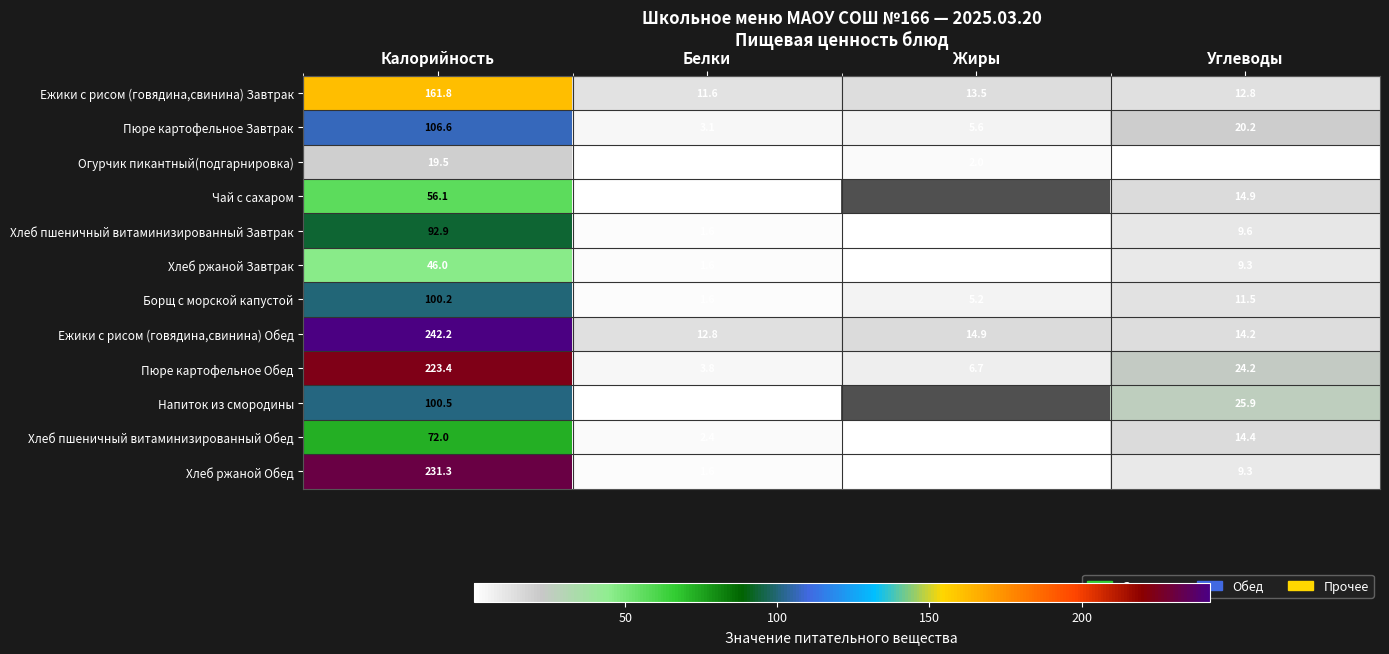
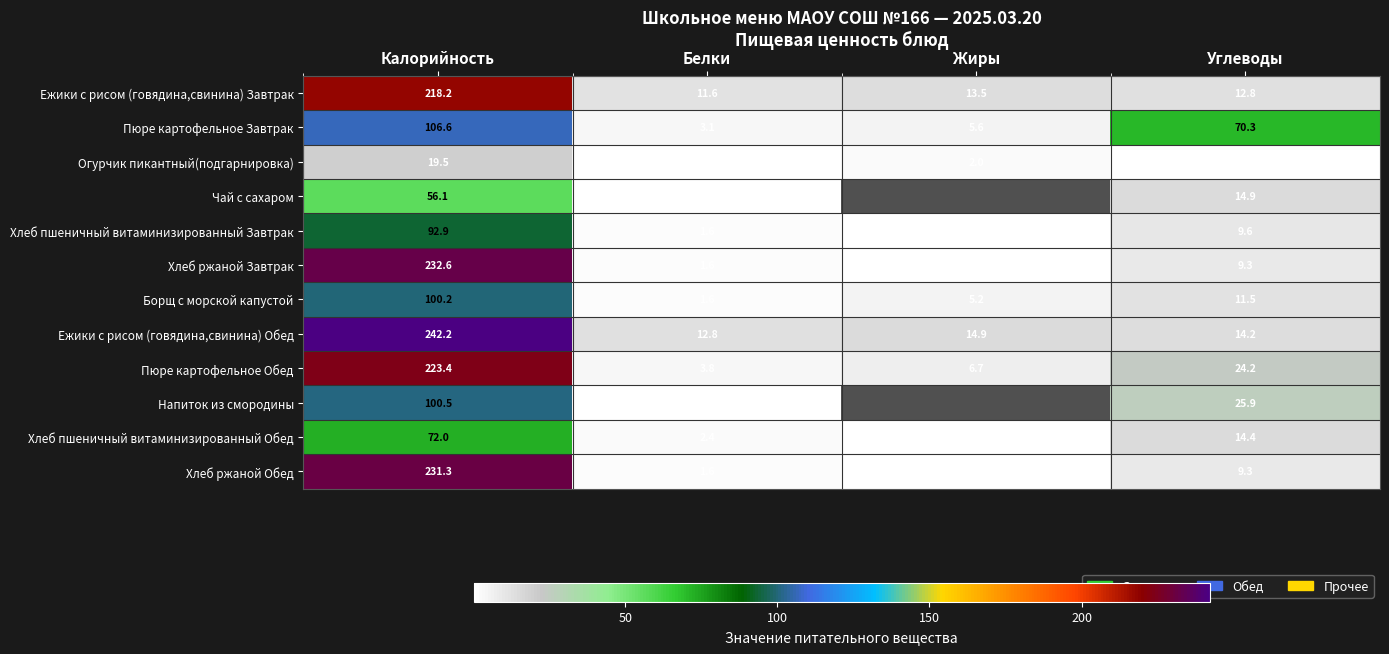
  {
    "Ежики с рисом (говядина,свинина) Завтрак": {
-     "Калорийность": 161.8
+     "Калорийность": 218.2
    },
    "Пюре картофельное Завтрак": {
      "Калорийность": 106.6,
-     "Углеводы": 20.2
+     "Углеводы": 70.3
    },
    "Огурчик пикантный(подгарнировка)": {
      "Калорийность": 19.5
    },
    "Чай с сахаром": {
      "Калорийность": 56.1
    },
    "Хлеб пшеничный витаминизированный Завтрак": {
      "Калорийность": 92.9
    },
    "Хлеб ржаной Завтрак": {
-     "Калорийность": 46.0
+     "Калорийность": 232.6
    },
    "Борщ с морской капустой": {
      "Калорийность": 100.2
    },
    "Ежики с рисом (говядина,свинина) Обед": {
      "Калорийность": 242.2
    },
    "Пюре картофельное Обед": {
      "Калорийность": 223.4,
      "Углеводы": 24.2
    },
    "Напиток из смородины": {
      "Калорийность": 100.5,
      "Углеводы": 25.9
    },
    "Хлеб пшеничный витаминизированный Обед": {
      "Калорийность": 72.0
    },
    "Хлеб ржаной Обед": {
      "Калорийность": 231.3
    }
  }
